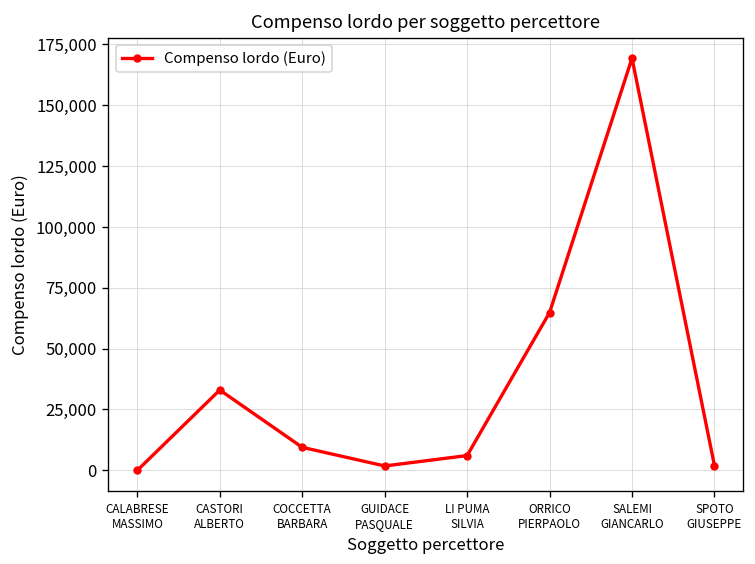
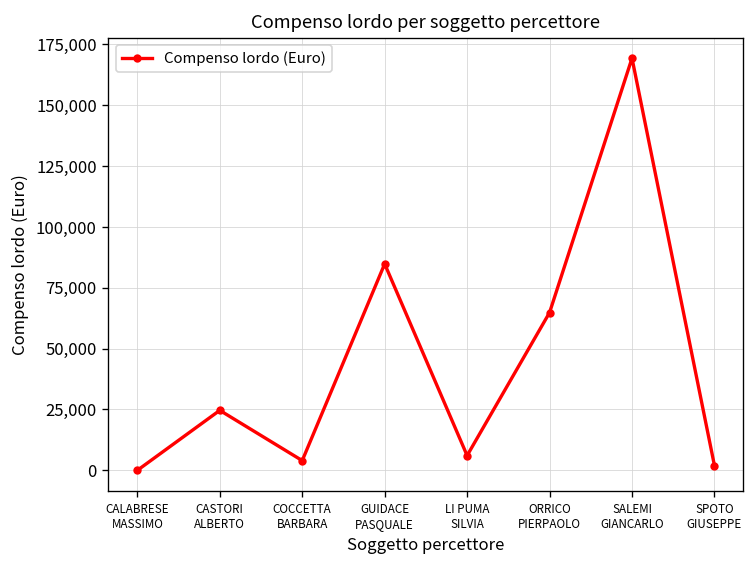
  {
    "CALABRESE MASSIMO": "0",
-   "CASTORI ALBERTO": "33,000",
-   "COCCETTA BARBARA": "9,000",
-   "GUIDACE PASQUALE": "2,000",
+   "CASTORI ALBERTO": "25,000",
+   "COCCETTA BARBARA": "4,000",
+   "GUIDACE PASQUALE": "85,000",
    "LI PUMA SILVIA": "6,000",
    "ORRICO PIERPAOLO": "65,000",
    "SALEMI GIANCARLO": "169,000",
    "SPOTO GIUSEPPE": "2,000"
  }
